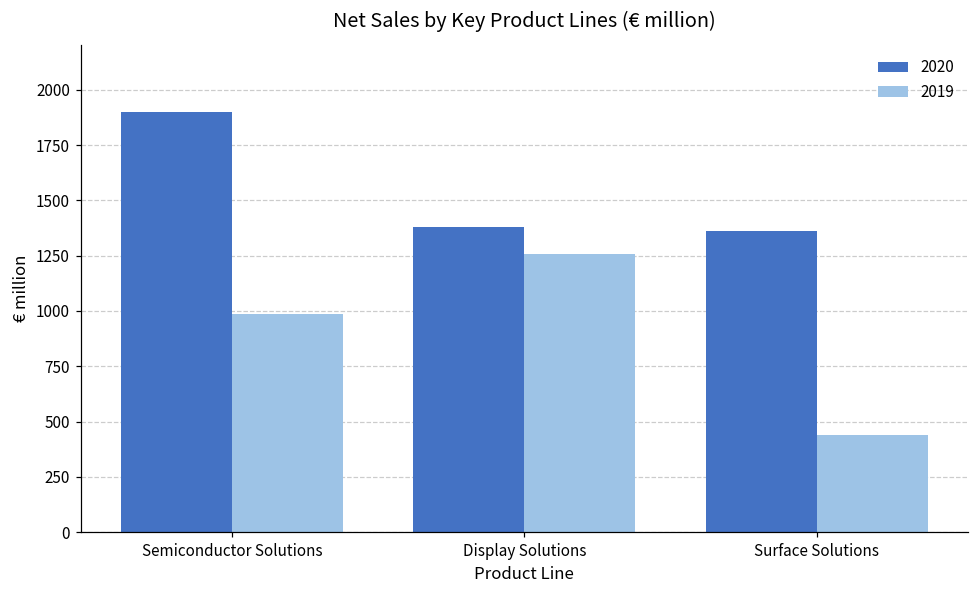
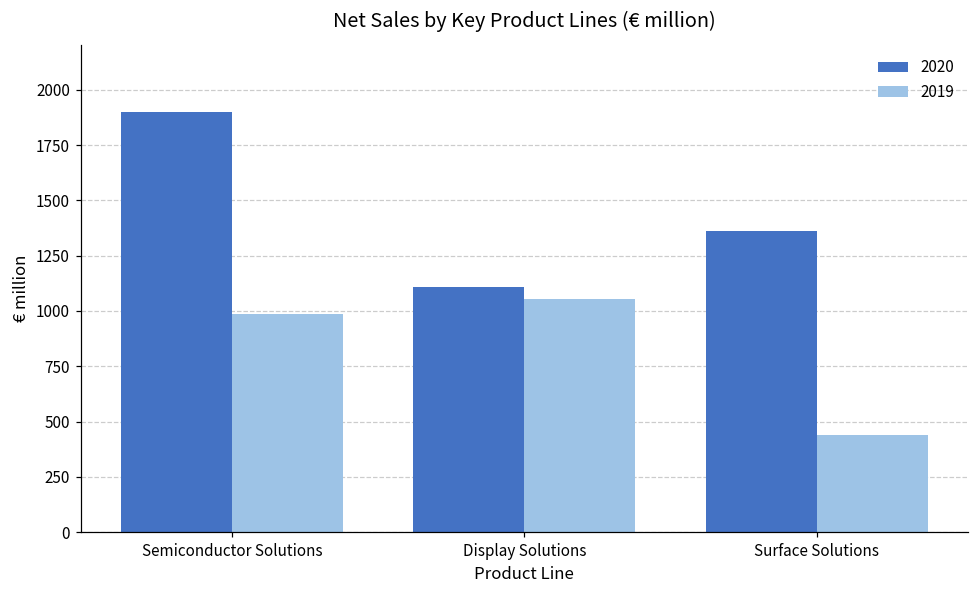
  {
    "2020": {
      "Semiconductor Solutions": 1900,
-     "Display Solutions": 1380,
+     "Display Solutions": 1110,
      "Surface Solutions": 1360
    },
    "2019": {
      "Semiconductor Solutions": 990,
-     "Display Solutions": 1260,
+     "Display Solutions": 1060,
      "Surface Solutions": 440
    }
  }
